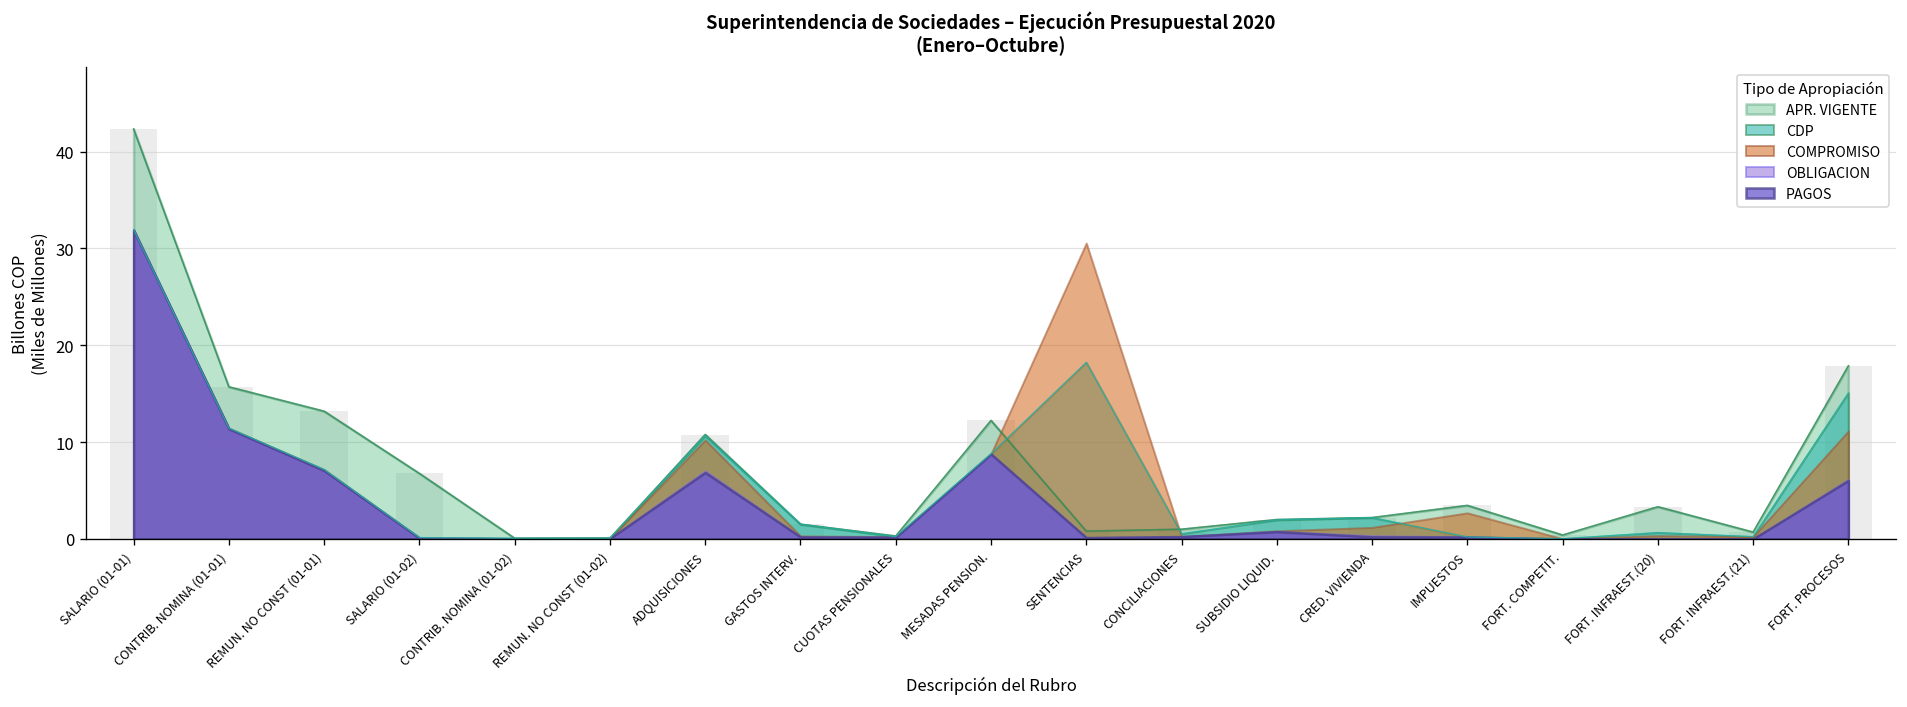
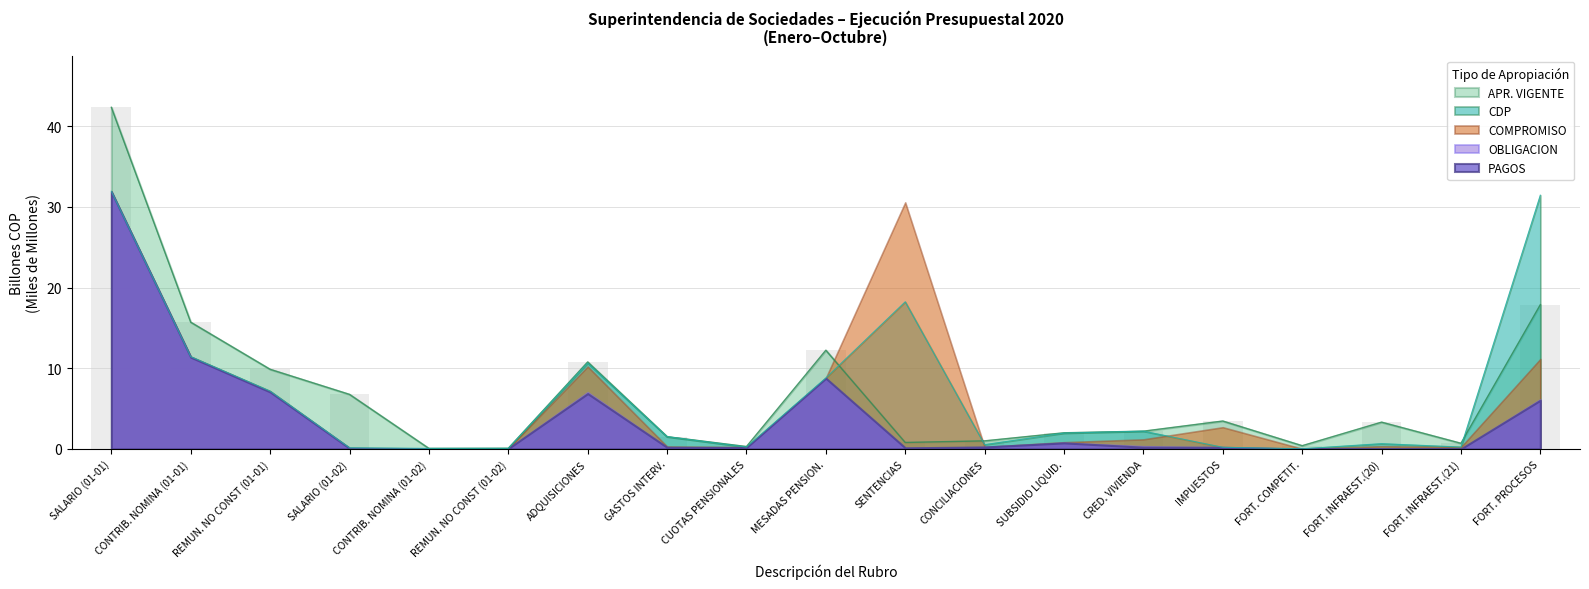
  {
    "APR. VIGENTE": {
      "SALARIO (01-01)": 42,
      "CONTRIB. NOMINA (01-01)": 16,
-     "REMUN. NO CONST (01-01)": 13,
+     "REMUN. NO CONST (01-01)": 10,
      "SALARIO (01-02)": 7,
      "ADQUISICIONES": 11,
      "GASTOS INTERV.": 2,
      "MESADAS PENSION.": 12,
      "SENTENCIAS": 1,
      "CONCILIACIONES": 1,
      "SUBSIDIO LIQUID.": 2,
      "CRED. VIVIENDA": 2,
      "IMPUESTOS": 3,
      "FORT. COMPETIT.": 0,
      "FORT. INFRAEST.(20)": 3,
      "FORT. INFRAEST.(21)": 1,
      "FORT. PROCESOS": 18
    },
    "CDP": {
      "SENTENCIAS": 18,
-     "FORT. PROCESOS": 15
+     "FORT. PROCESOS": 31
    },
    "COMPROMISO": {
      "ADQUISICIONES": 10,
      "SENTENCIAS": 31,
      "CRED. VIVIENDA": 1,
      "IMPUESTOS": 3,
      "FORT. PROCESOS": 11
    }
  }
